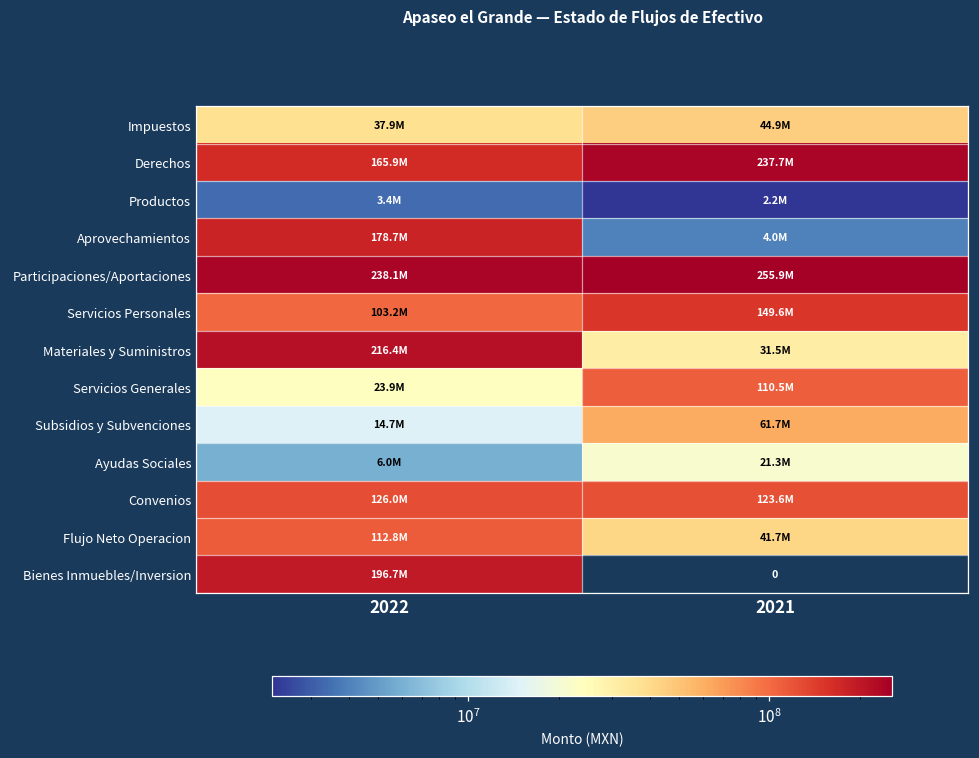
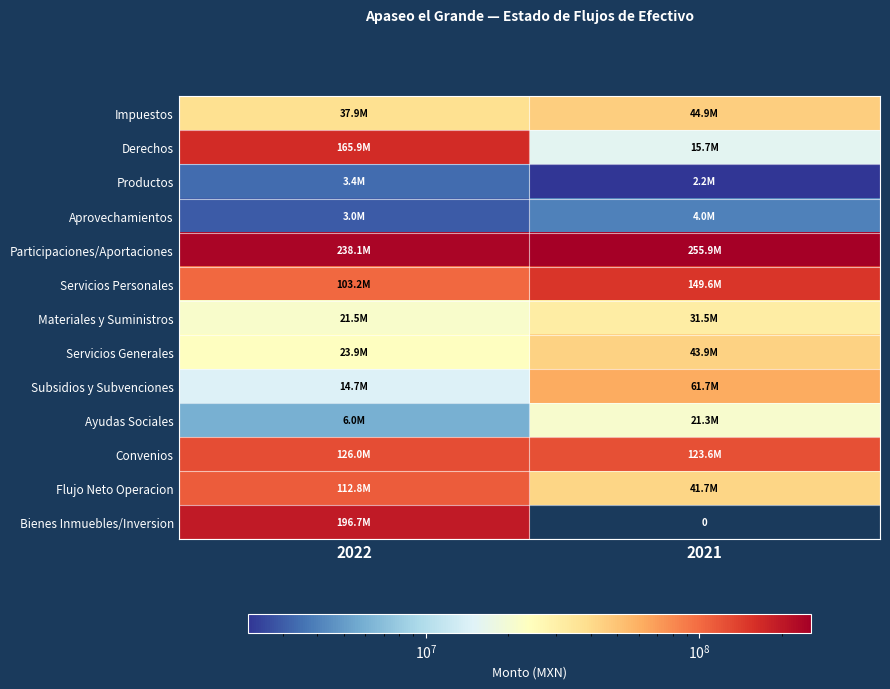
  {
    "Impuestos": {
      "2022": "37.9M",
      "2021": "44.9M"
    },
    "Derechos": {
      "2022": "165.9M",
-     "2021": "237.7M"
+     "2021": "15.7M"
    },
    "Productos": {
      "2022": "3.4M",
      "2021": "2.2M"
    },
    "Aprovechamientos": {
-     "2022": "178.7M",
+     "2022": "3.0M",
      "2021": "4.0M"
    },
    "Participaciones/Aportaciones": {
      "2022": "238.1M",
      "2021": "255.9M"
    },
    "Servicios Personales": {
      "2022": "103.2M",
      "2021": "149.6M"
    },
    "Materiales y Suministros": {
-     "2022": "216.4M",
+     "2022": "21.5M",
      "2021": "31.5M"
    },
    "Servicios Generales": {
      "2022": "23.9M",
-     "2021": "110.5M"
+     "2021": "43.9M"
    },
    "Subsidios y Subvenciones": {
      "2022": "14.7M",
      "2021": "61.7M"
    },
    "Ayudas Sociales": {
      "2022": "6.0M",
      "2021": "21.3M"
    },
    "Convenios": {
      "2022": "126.0M",
      "2021": "123.6M"
    },
    "Flujo Neto Operacion": {
      "2022": "112.8M",
      "2021": "41.7M"
    },
    "Bienes Inmuebles/Inversion": {
      "2022": "196.7M",
      "2021": "0"
    }
  }
